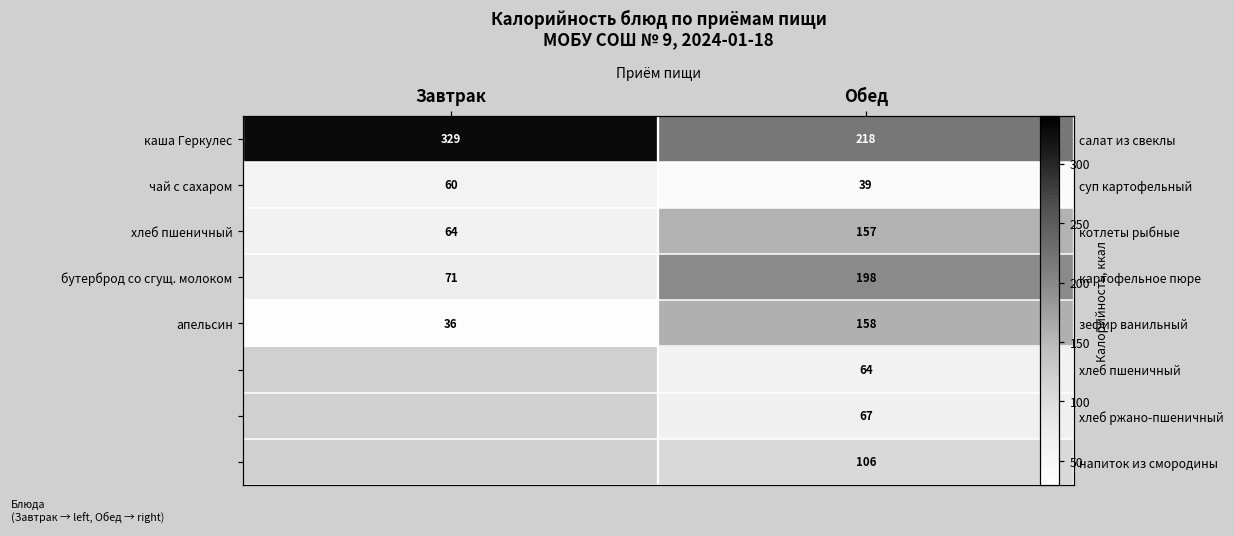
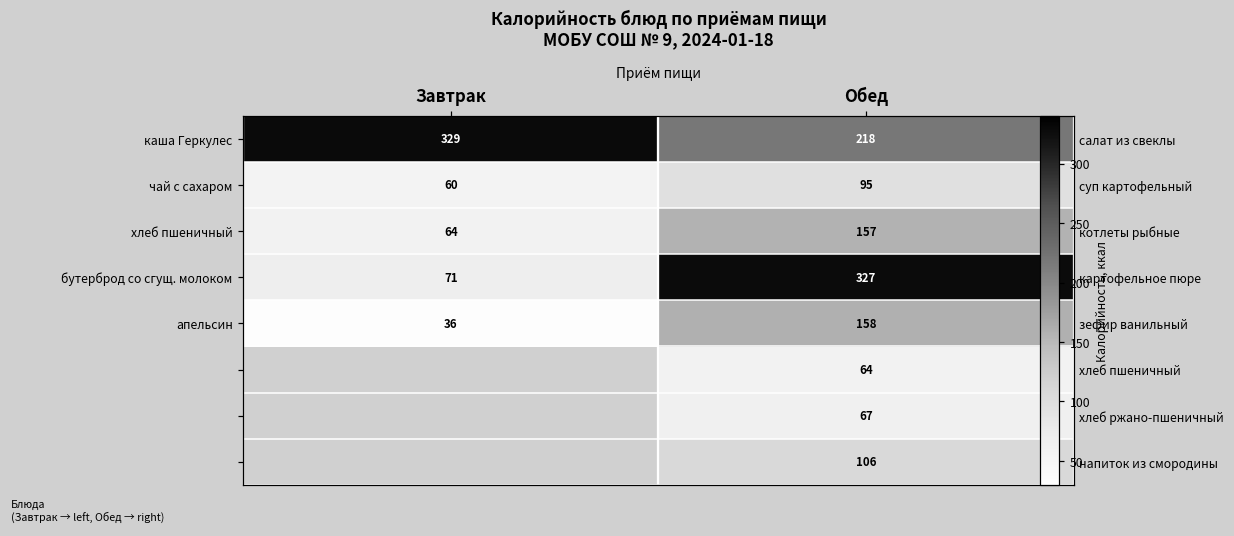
  {
    "каша Геркулес": {
      "Завтрак": 329,
      "Обед": 218
    },
    "чай с сахаром": {
      "Завтрак": 60,
-     "Обед": 39
+     "Обед": 95
    },
    "хлеб пшеничный": {
      "Завтрак": 64,
      "Обед": 157
    },
    "бутерброд со сгущ. молоком": {
      "Завтрак": 71,
-     "Обед": 198
+     "Обед": 327
    },
    "апельсин": {
      "Завтрак": 36,
      "Обед": 158
    }
  }
